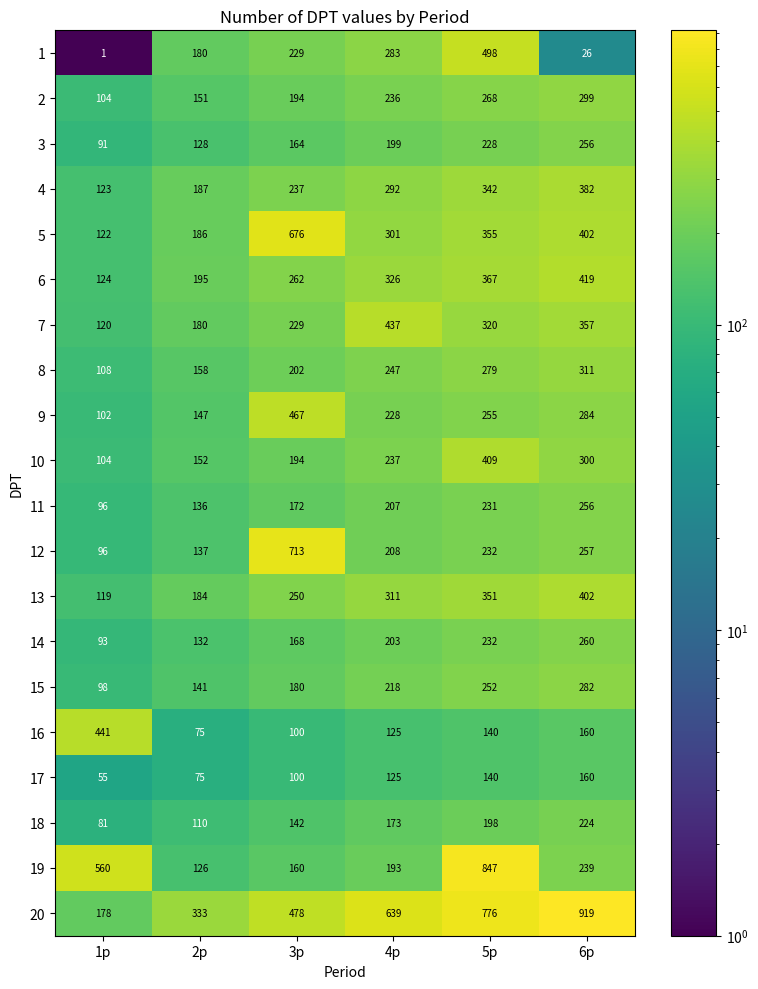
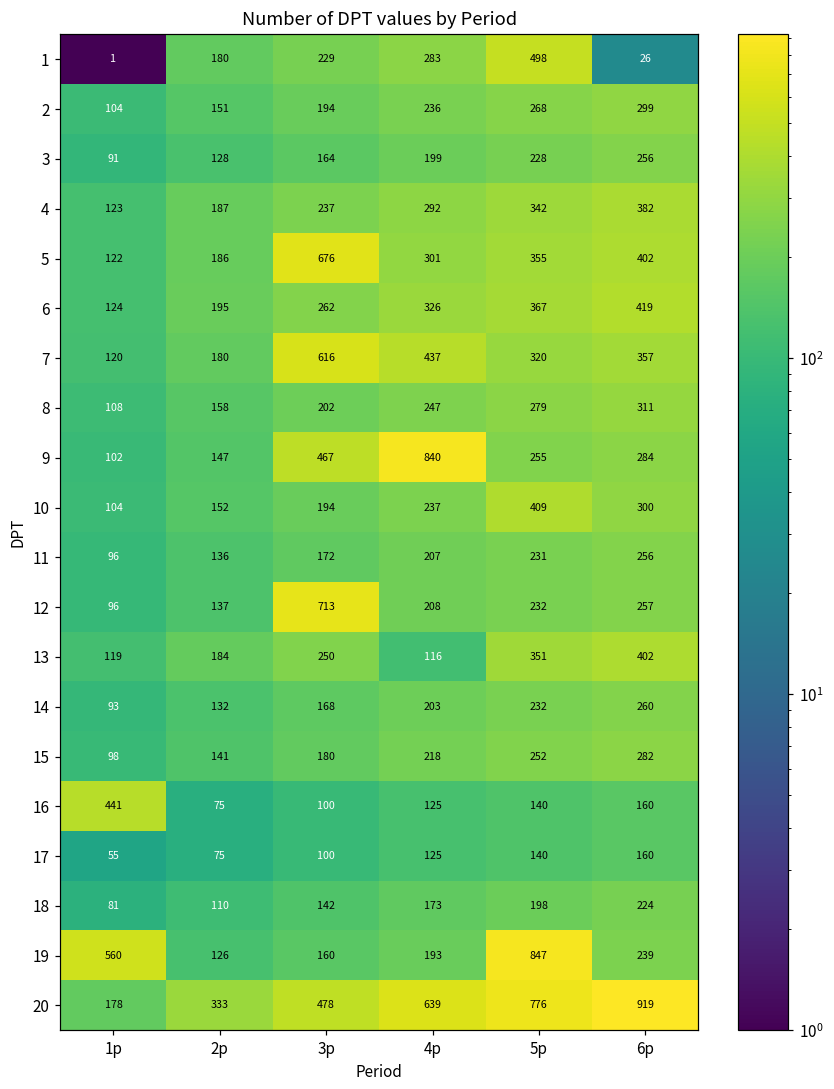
  {
    "1": {
      "1p": 1,
      "2p": 180,
      "3p": 229,
      "4p": 283,
      "5p": 498,
      "6p": 26
    },
    "2": {
      "1p": 104,
      "2p": 151,
      "3p": 194,
      "4p": 236,
      "5p": 268,
      "6p": 299
    },
    "3": {
      "1p": 91,
      "2p": 128,
      "3p": 164,
      "4p": 199,
      "5p": 228,
      "6p": 256
    },
    "4": {
      "1p": 123,
      "2p": 187,
      "3p": 237,
      "4p": 292,
      "5p": 342,
      "6p": 382
    },
    "5": {
      "1p": 122,
      "2p": 186,
      "3p": 676,
      "4p": 301,
      "5p": 355,
      "6p": 402
    },
    "6": {
      "1p": 124,
      "2p": 195,
      "3p": 262,
      "4p": 326,
      "5p": 367,
      "6p": 419
    },
    "7": {
      "1p": 120,
      "2p": 180,
-     "3p": 229,
+     "3p": 616,
      "4p": 437,
      "5p": 320,
      "6p": 357
    },
    "8": {
      "1p": 108,
      "2p": 158,
      "3p": 202,
      "4p": 247,
      "5p": 279,
      "6p": 311
    },
    "9": {
      "1p": 102,
      "2p": 147,
      "3p": 467,
-     "4p": 228,
+     "4p": 840,
      "5p": 255,
      "6p": 284
    },
    "10": {
      "1p": 104,
      "2p": 152,
      "3p": 194,
      "4p": 237,
      "5p": 409,
      "6p": 300
    },
    "11": {
      "1p": 96,
      "2p": 136,
      "3p": 172,
      "4p": 207,
      "5p": 231,
      "6p": 256
    },
    "12": {
      "1p": 96,
      "2p": 137,
      "3p": 713,
      "4p": 208,
      "5p": 232,
      "6p": 257
    },
    "13": {
      "1p": 119,
      "2p": 184,
      "3p": 250,
-     "4p": 311,
+     "4p": 116,
      "5p": 351,
      "6p": 402
    },
    "14": {
      "1p": 93,
      "2p": 132,
      "3p": 168,
      "4p": 203,
      "5p": 232,
      "6p": 260
    },
    "15": {
      "1p": 98,
      "2p": 141,
      "3p": 180,
      "4p": 218,
      "5p": 252,
      "6p": 282
    },
    "16": {
      "1p": 441,
      "2p": 75,
      "3p": 100,
      "4p": 125,
      "5p": 140,
      "6p": 160
    },
    "17": {
      "1p": 55,
      "2p": 75,
      "3p": 100,
      "4p": 125,
      "5p": 140,
      "6p": 160
    },
    "18": {
      "1p": 81,
      "2p": 110,
      "3p": 142,
      "4p": 173,
      "5p": 198,
      "6p": 224
    },
    "19": {
      "1p": 560,
      "2p": 126,
      "3p": 160,
      "4p": 193,
      "5p": 847,
      "6p": 239
    },
    "20": {
      "1p": 178,
      "2p": 333,
      "3p": 478,
      "4p": 639,
      "5p": 776,
      "6p": 919
    }
  }
